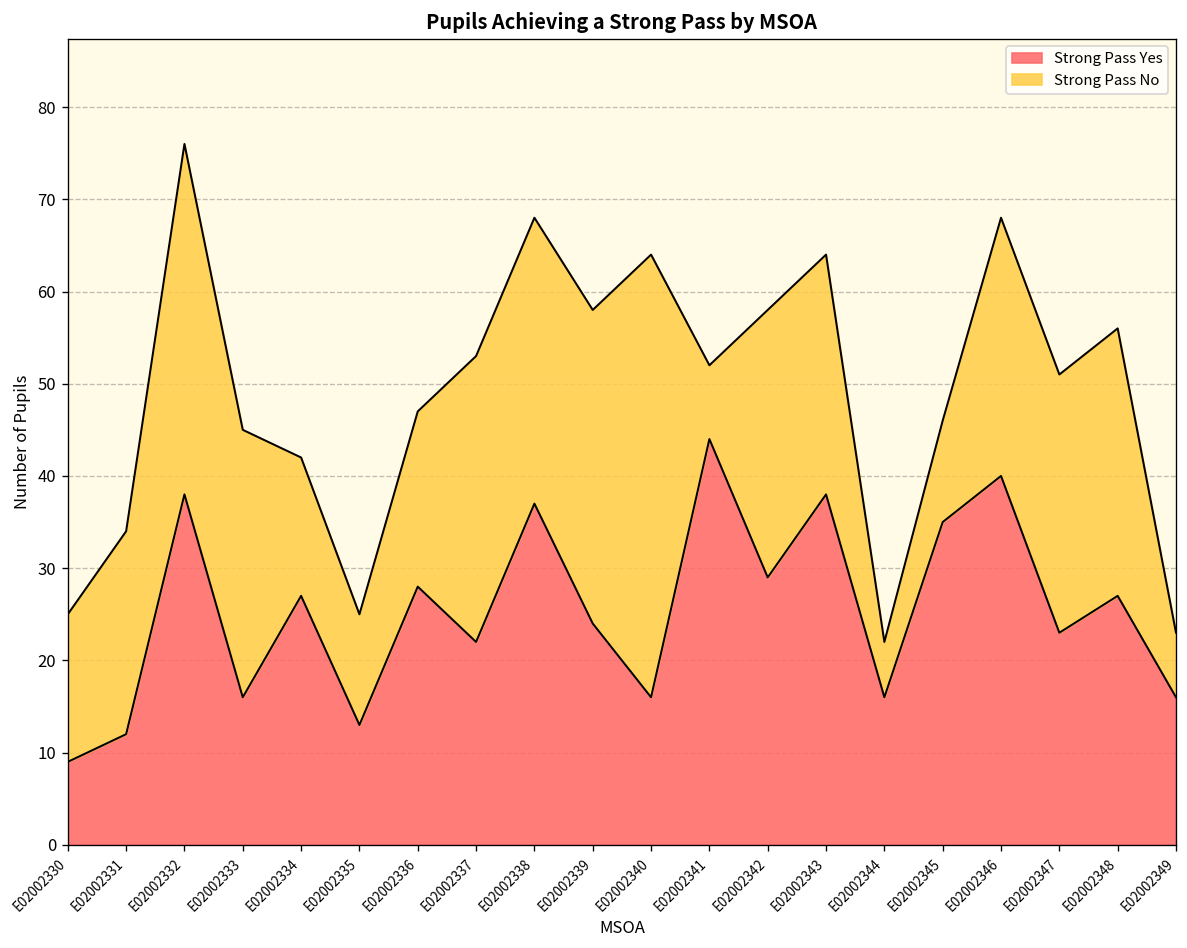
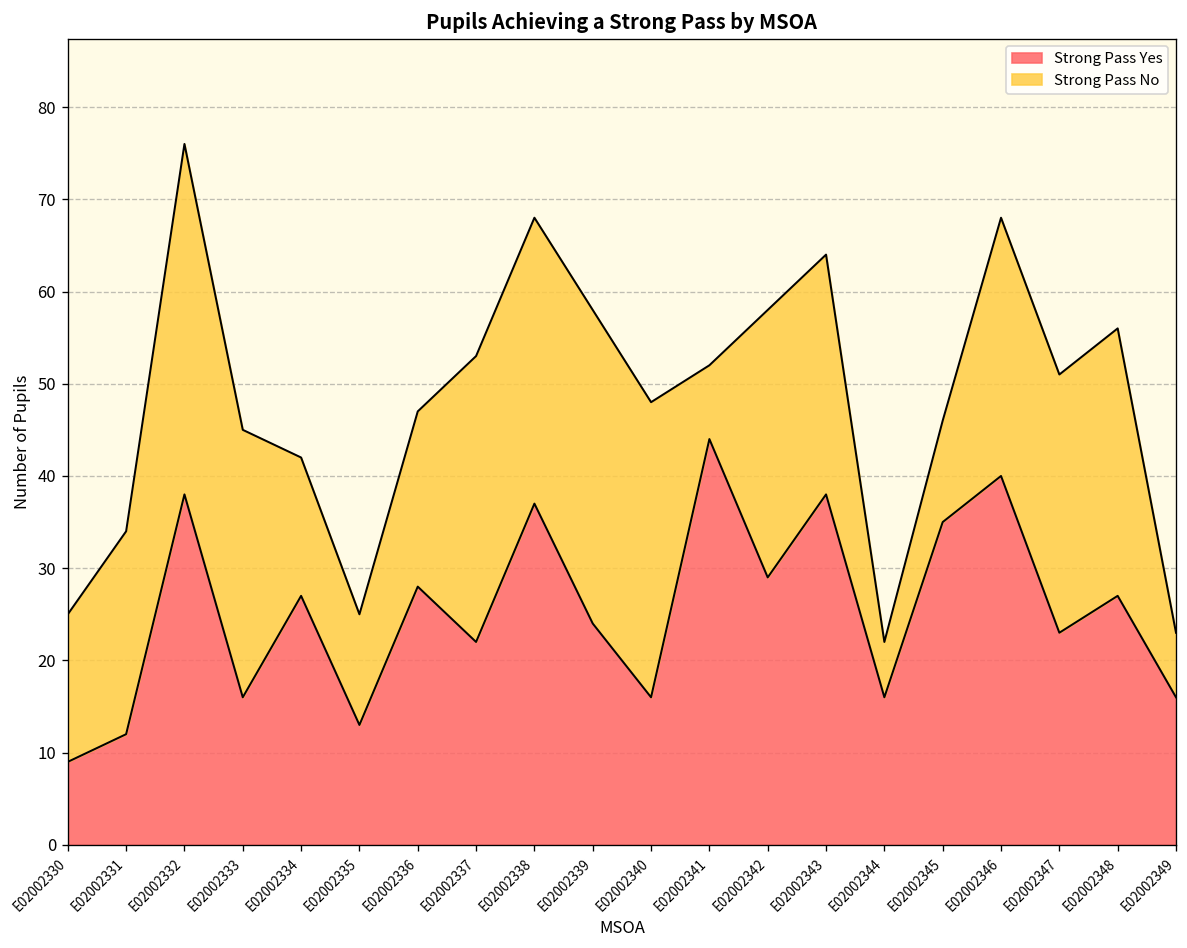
  {
    "Strong Pass Yes": {
      "E02002330": 9,
      "E02002331": 12,
      "E02002332": 38,
      "E02002333": 16,
      "E02002334": 27,
      "E02002335": 13,
      "E02002336": 28,
      "E02002337": 22,
      "E02002338": 37,
      "E02002339": 24,
      "E02002340": 16,
      "E02002341": 44,
      "E02002342": 29,
      "E02002343": 38,
      "E02002344": 16,
      "E02002345": 35,
      "E02002346": 40,
      "E02002347": 23,
      "E02002348": 27,
      "E02002349": 16
    },
    "Strong Pass No": {
      "E02002330": 16,
      "E02002331": 22,
      "E02002332": 38,
      "E02002333": 29,
      "E02002334": 15,
      "E02002335": 12,
      "E02002336": 19,
      "E02002337": 31,
      "E02002338": 31,
      "E02002339": 34,
-     "E02002340": 48,
+     "E02002340": 32,
      "E02002341": 8,
      "E02002342": 29,
      "E02002343": 26,
      "E02002344": 6,
      "E02002345": 11,
      "E02002346": 28,
      "E02002347": 28,
      "E02002348": 29,
      "E02002349": 7
    }
  }
